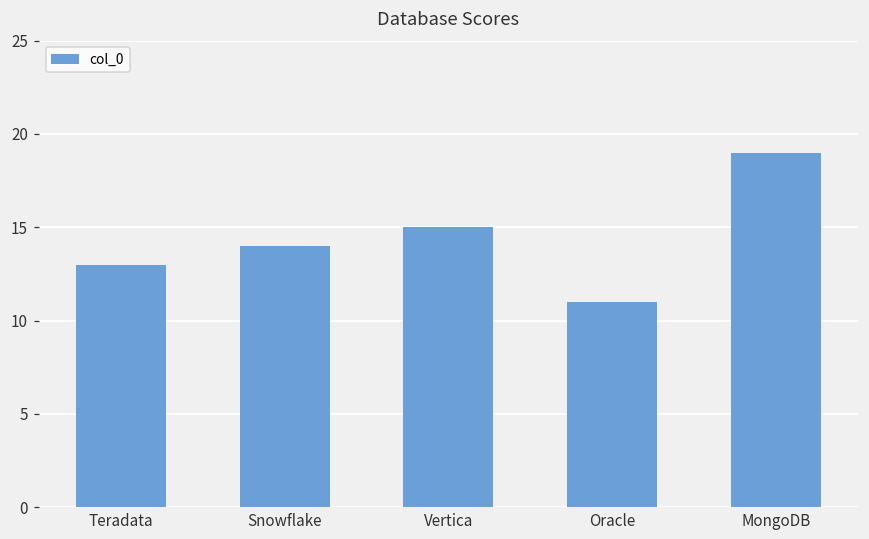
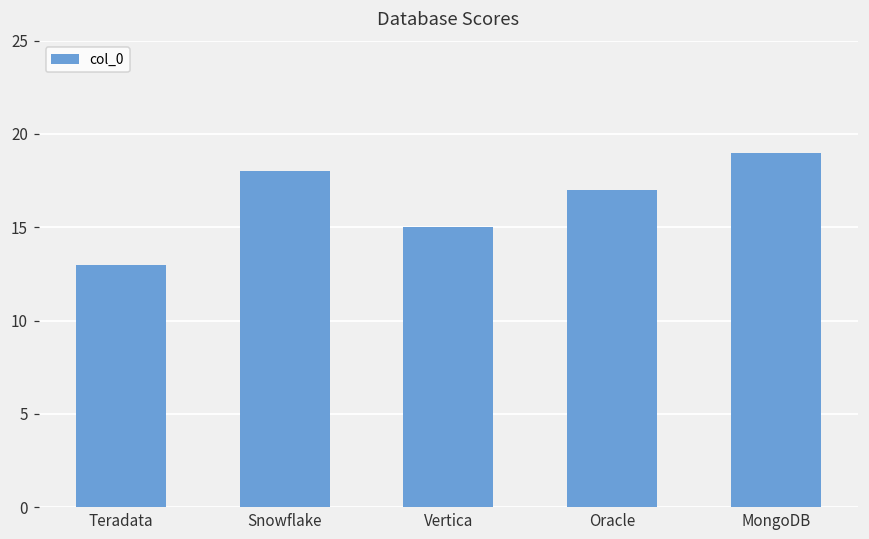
  {
    "Teradata": 13,
-   "Snowflake": 14,
+   "Snowflake": 18,
    "Vertica": 15,
-   "Oracle": 11,
+   "Oracle": 17,
    "MongoDB": 19
  }
